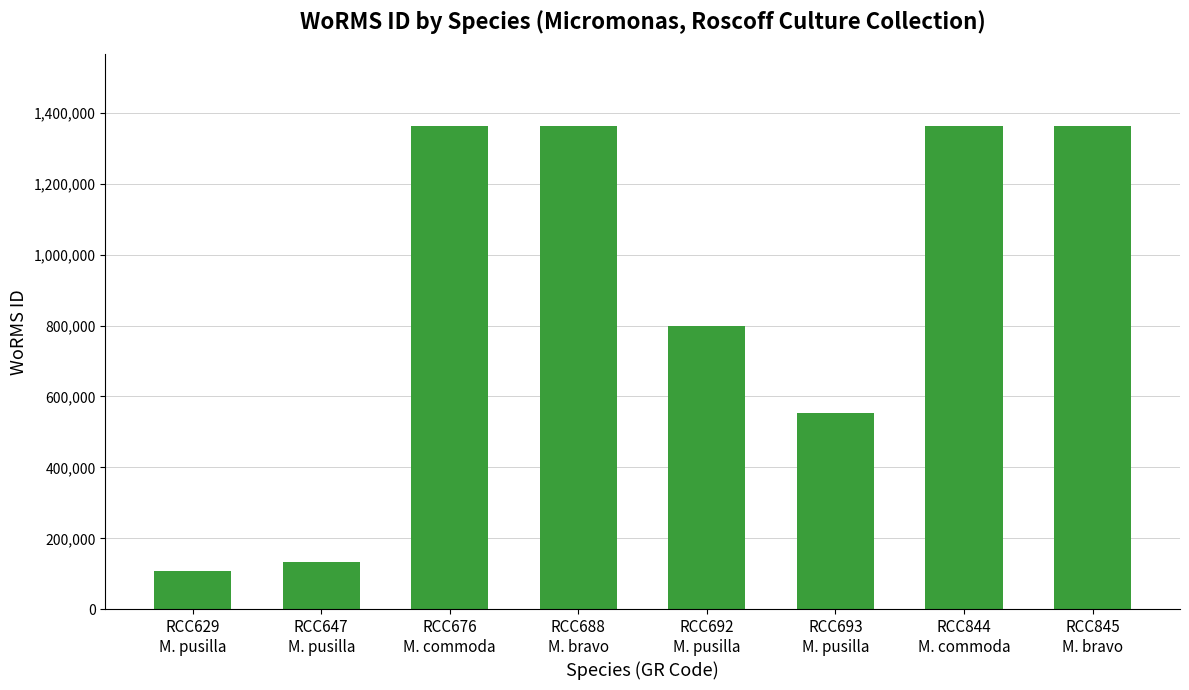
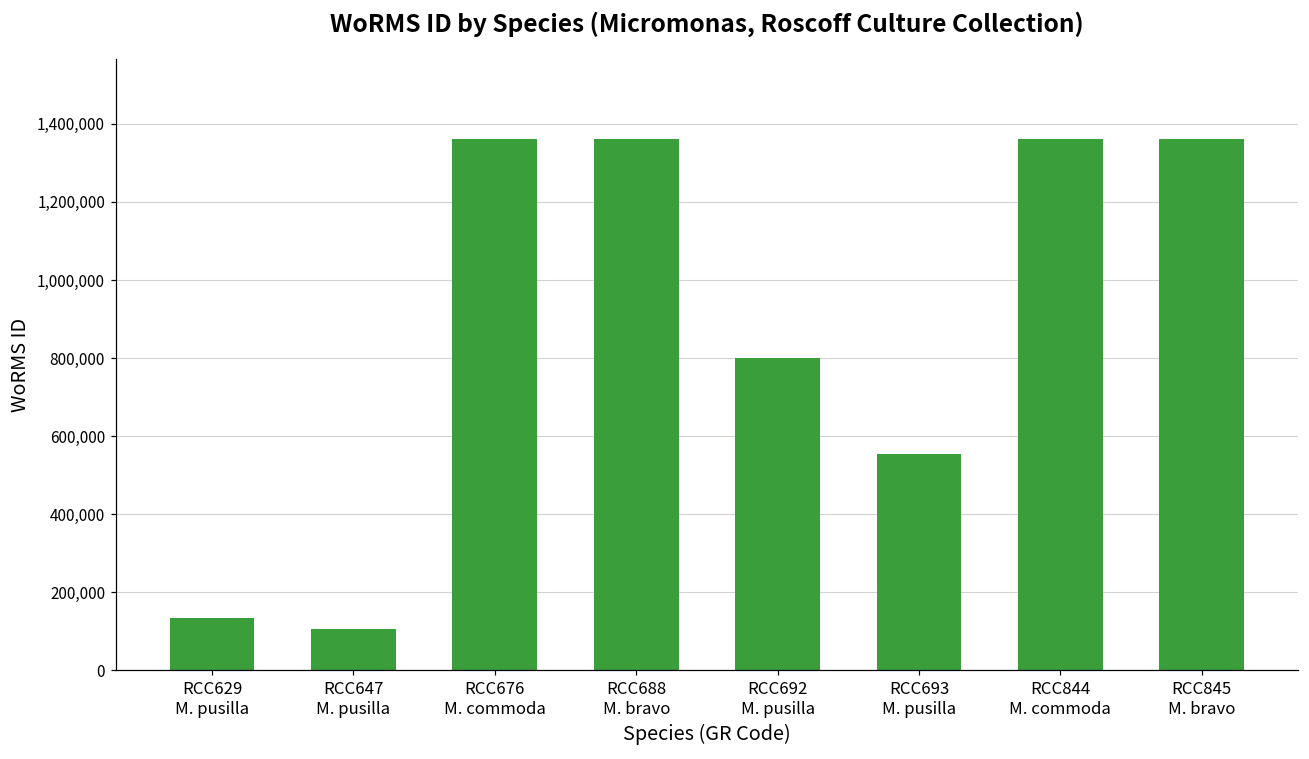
  {
-   "RCC629 M. pusilla": "110,000",
-   "RCC647 M. pusilla": "130,000",
+   "RCC629 M. pusilla": "130,000",
+   "RCC647 M. pusilla": "110,000",
    "RCC676 M. commoda": "1,360,000",
    "RCC688 M. bravo": "1,360,000",
    "RCC692 M. pusilla": "800,000",
    "RCC693 M. pusilla": "550,000",
    "RCC844 M. commoda": "1,360,000",
    "RCC845 M. bravo": "1,360,000"
  }
